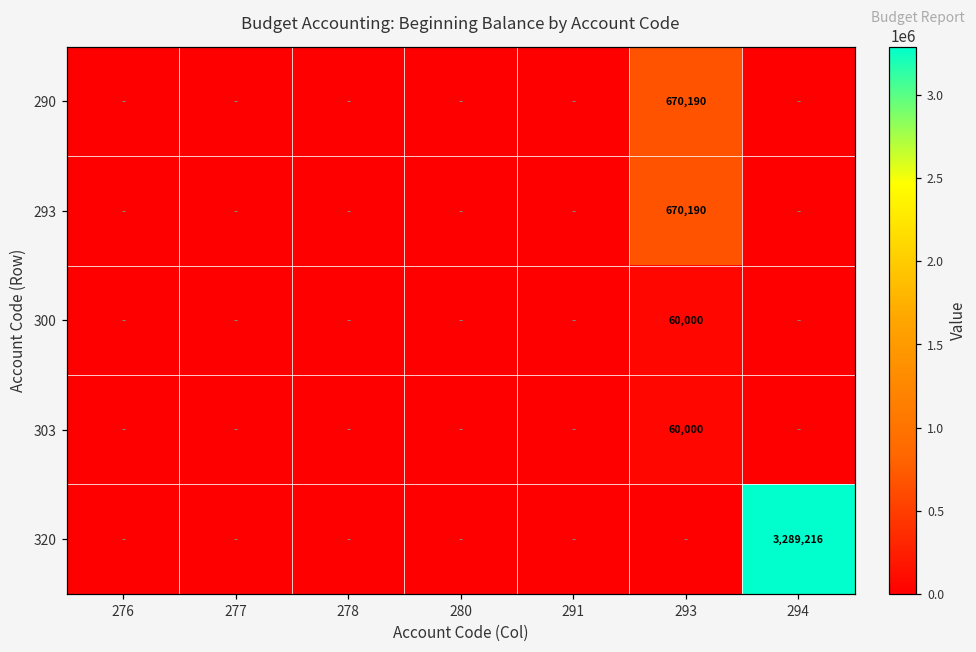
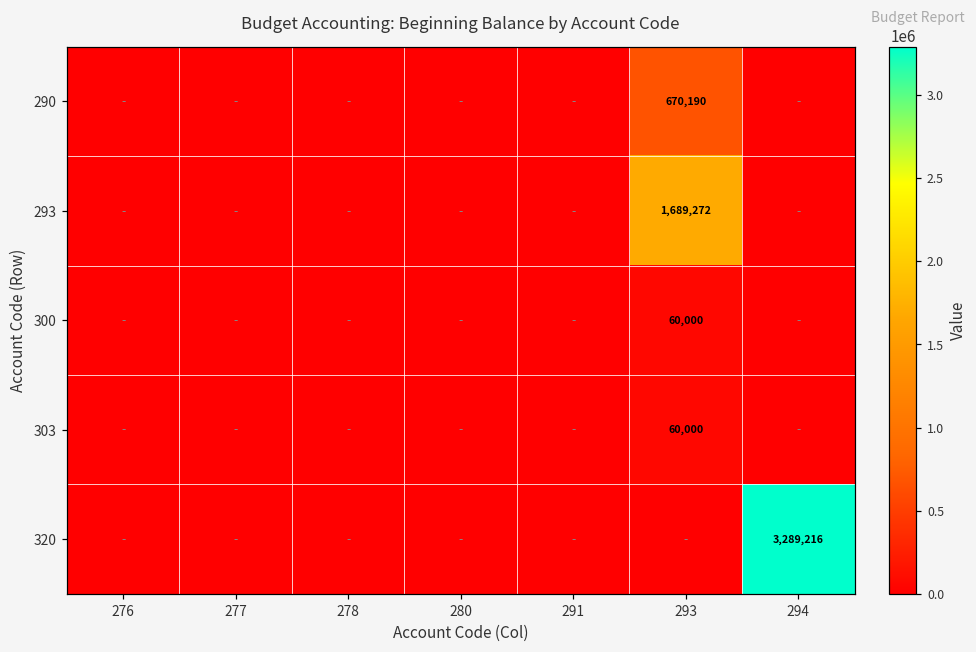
  {
    "290": {
      "293": "670,190"
    },
    "293": {
-     "293": "670,190"
+     "293": "1,689,272"
    },
    "300": {
      "293": "60,000"
    },
    "303": {
      "293": "60,000"
    },
    "320": {
      "294": "3,289,216"
    }
  }
